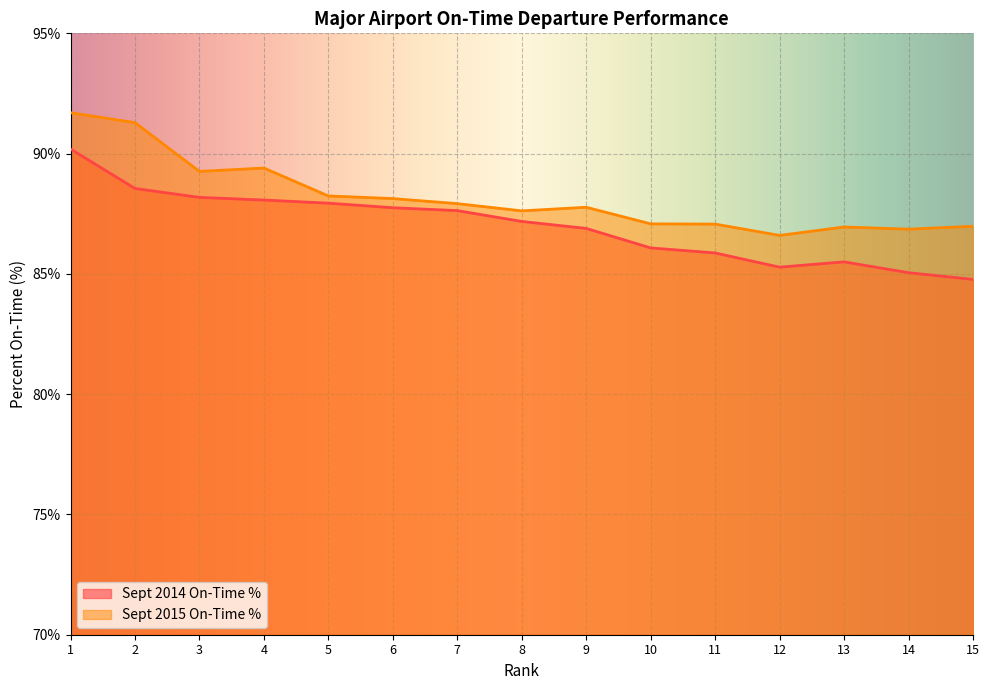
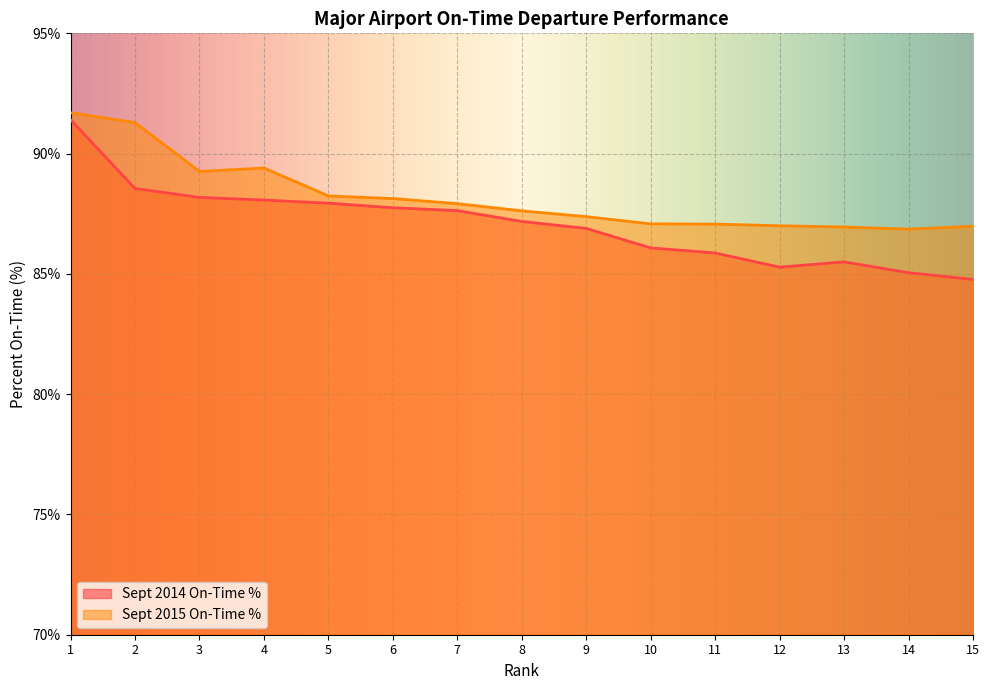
  {
    "Sept 2014 On-Time %": {
-     "1": "90.2%",
+     "1": "91.4%",
      "2": "88.6%",
      "3": "88.2%",
      "4": "88.1%",
      "5": "87.9%",
      "6": "87.8%",
      "7": "87.6%",
      "8": "87.2%",
      "9": "86.9%",
      "10": "86.1%",
      "11": "85.9%",
      "12": "85.3%",
      "13": "85.5%",
      "14": "85.1%",
      "15": "84.8%"
    },
    "Sept 2015 On-Time %": {
      "1": "91.7%",
      "2": "91.3%",
      "3": "89.3%",
      "4": "89.4%",
      "5": "88.2%",
      "6": "88.1%",
      "7": "87.9%",
      "8": "87.6%",
-     "9": "87.8%",
+     "9": "87.4%",
      "10": "87.1%",
      "11": "87.1%",
-     "12": "86.6%",
+     "12": "87.0%",
      "13": "87.0%",
      "14": "86.9%",
      "15": "87.0%"
    }
  }
